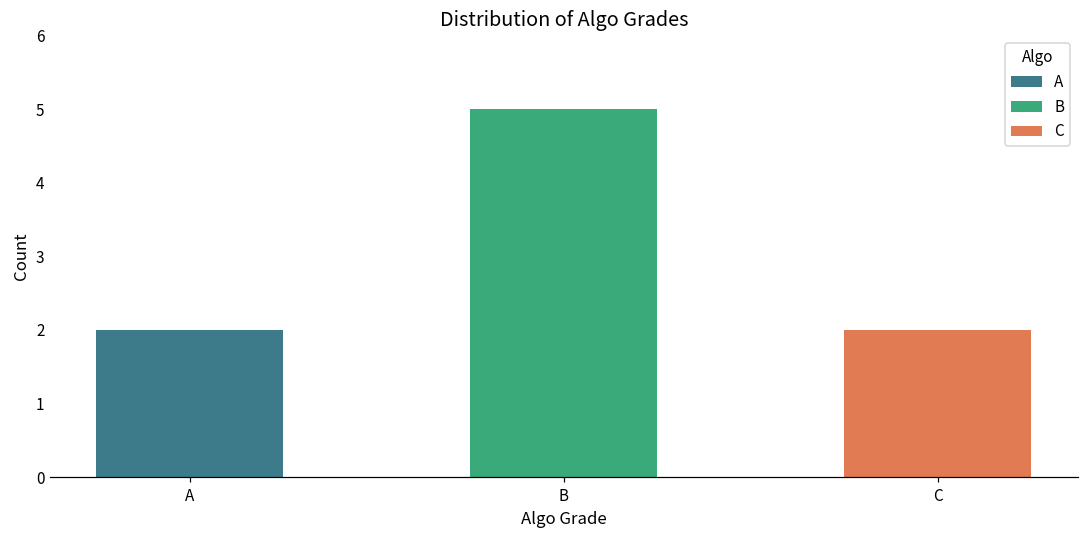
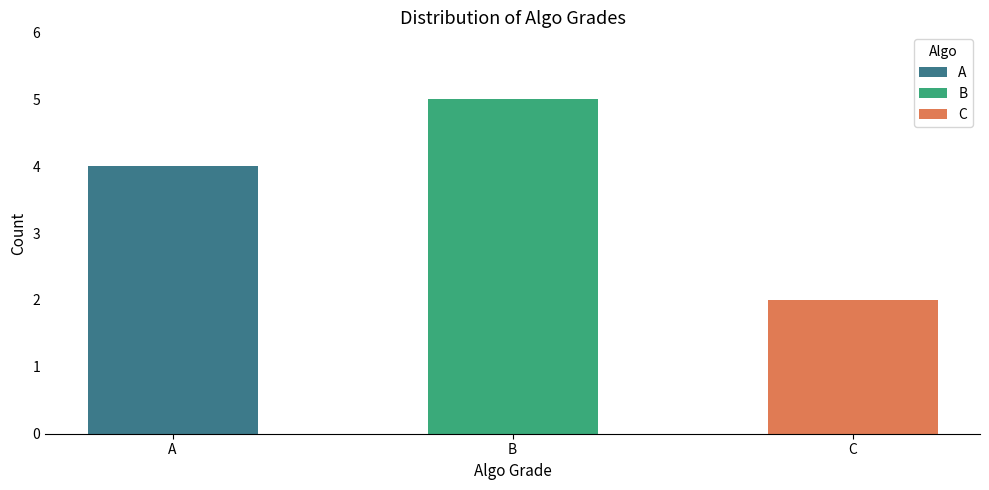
  {
-   "A": 2,
+   "A": 4,
    "B": 5,
    "C": 2
  }
